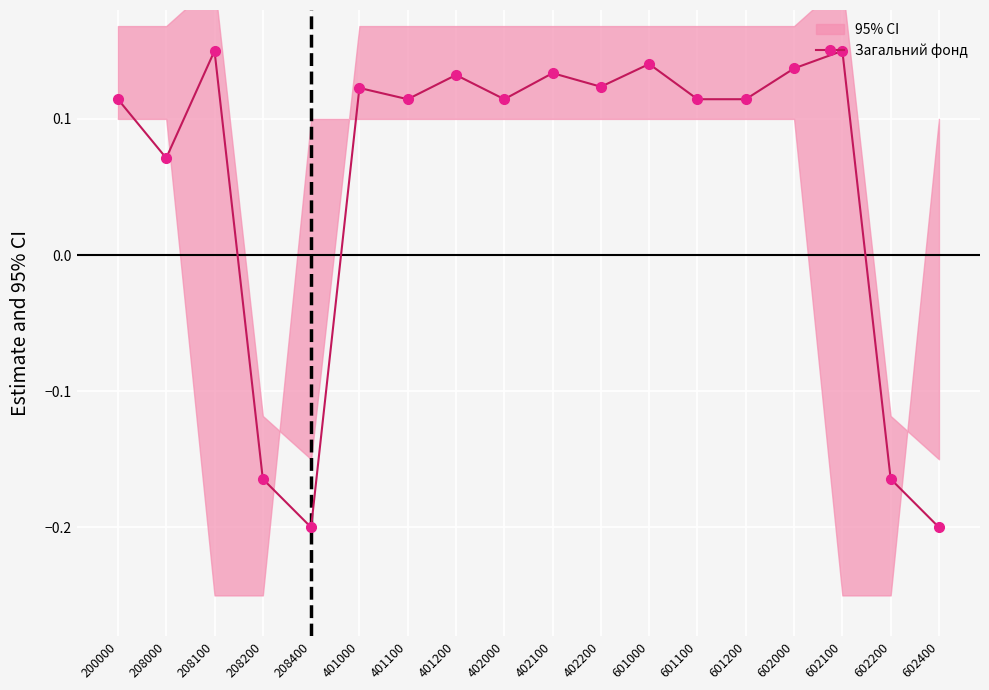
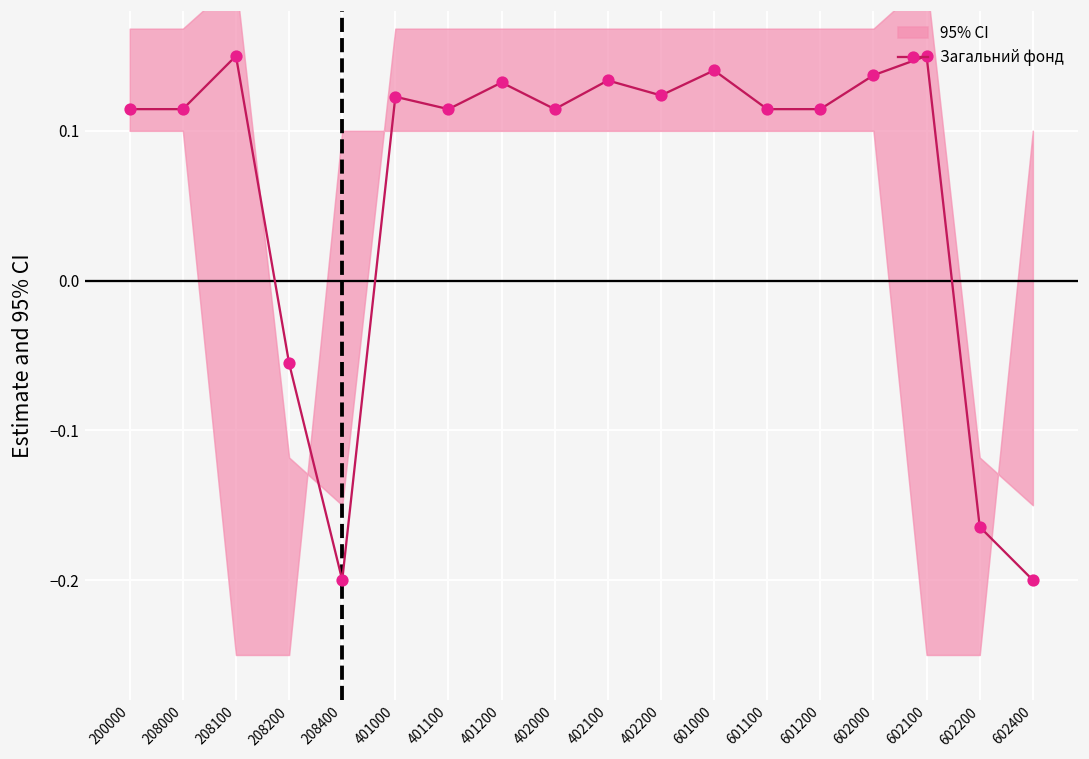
  {
    "Загальний фонд": {
      "200000": 0.114,
-     "208000": 0.071,
+     "208000": 0.114,
      "208100": 0.150,
-     "208200": -0.164,
+     "208200": -0.055,
      "208400": -0.200,
      "401000": 0.123,
      "401100": 0.114,
      "401200": 0.132,
      "402000": 0.114,
      "402100": 0.134,
      "402200": 0.124,
      "601000": 0.140,
      "601100": 0.114,
      "601200": 0.114,
      "602000": 0.137,
      "602100": 0.150,
      "602200": -0.164,
      "602400": -0.200
    }
  }
